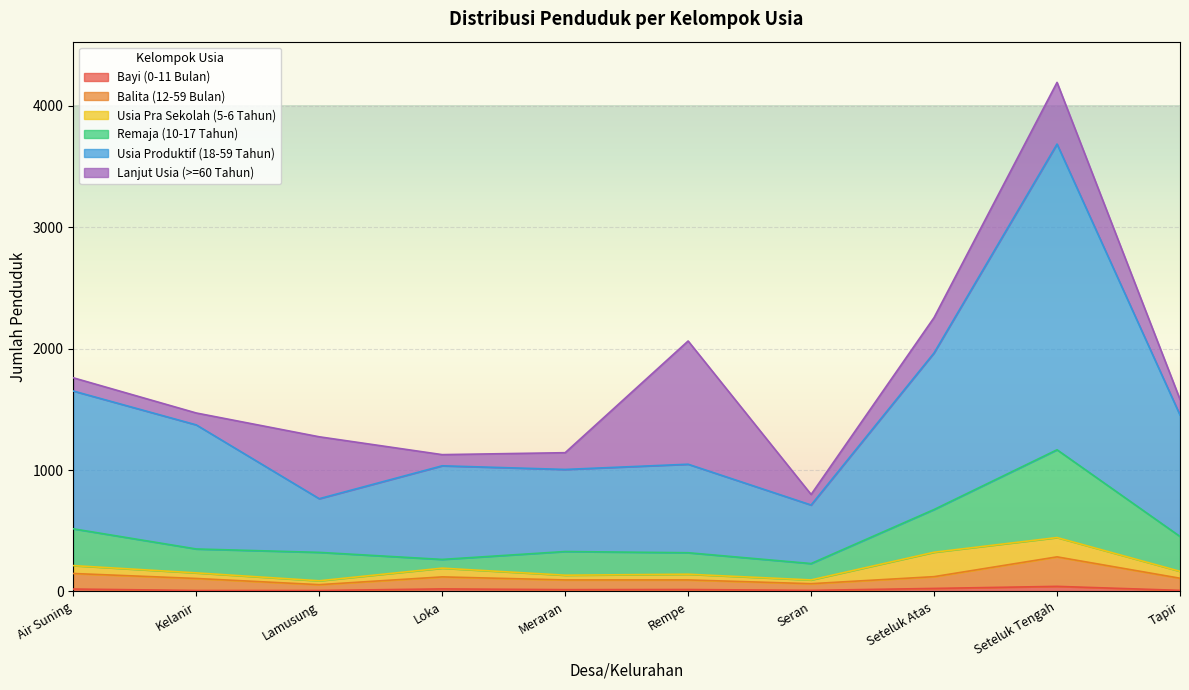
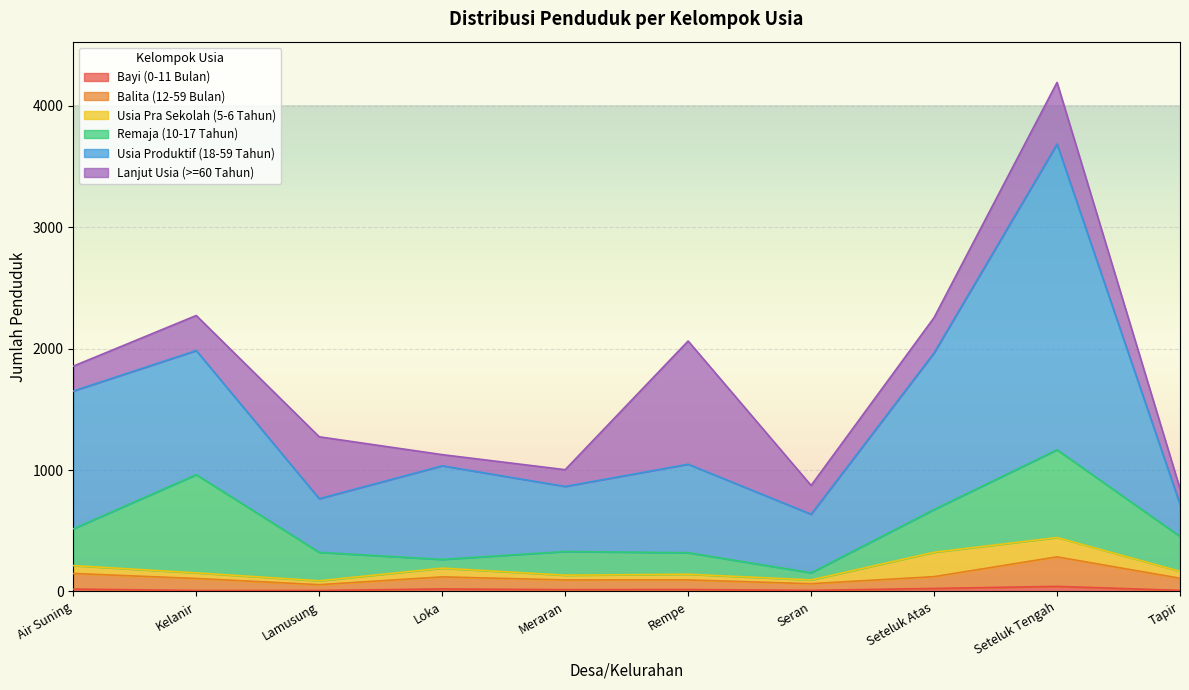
  {
    "Usia Pra Sekolah (5-6 Tahun)": {
      "Air Suning": 70,
      "Kelanir": 50,
      "Lamusung": 30,
      "Loka": 70,
      "Meraran": 40,
      "Rempe": 50,
      "Seran": 30,
      "Seteluk Atas": 200,
      "Seteluk Tengah": 160,
      "Tapir": 60
    },
    "Remaja (10-17 Tahun)": {
      "Air Suning": 300,
-     "Kelanir": 200,
+     "Kelanir": 810,
      "Lamusung": 230,
      "Loka": 70,
      "Meraran": 200,
      "Rempe": 180,
-     "Seran": 140,
+     "Seran": 60,
      "Seteluk Atas": 350,
      "Seteluk Tengah": 720,
      "Tapir": 290
    },
    "Usia Produktif (18-59 Tahun)": {
      "Air Suning": 1140,
      "Kelanir": 1020,
      "Lamusung": 440,
      "Loka": 770,
-     "Meraran": 680,
+     "Meraran": 540,
      "Rempe": 730,
      "Seran": 480,
      "Seteluk Atas": 1290,
      "Seteluk Tengah": 2520,
-     "Tapir": 1000
+     "Tapir": 260
    },
    "Lanjut Usia (>=60 Tahun)": {
-     "Air Suning": 110,
-     "Kelanir": 100,
+     "Air Suning": 210,
+     "Kelanir": 290,
      "Lamusung": 510,
      "Loka": 90,
      "Meraran": 140,
      "Rempe": 1020,
-     "Seran": 90,
+     "Seran": 240,
      "Seteluk Atas": 290,
      "Seteluk Tengah": 510,
      "Tapir": 130
    }
  }
